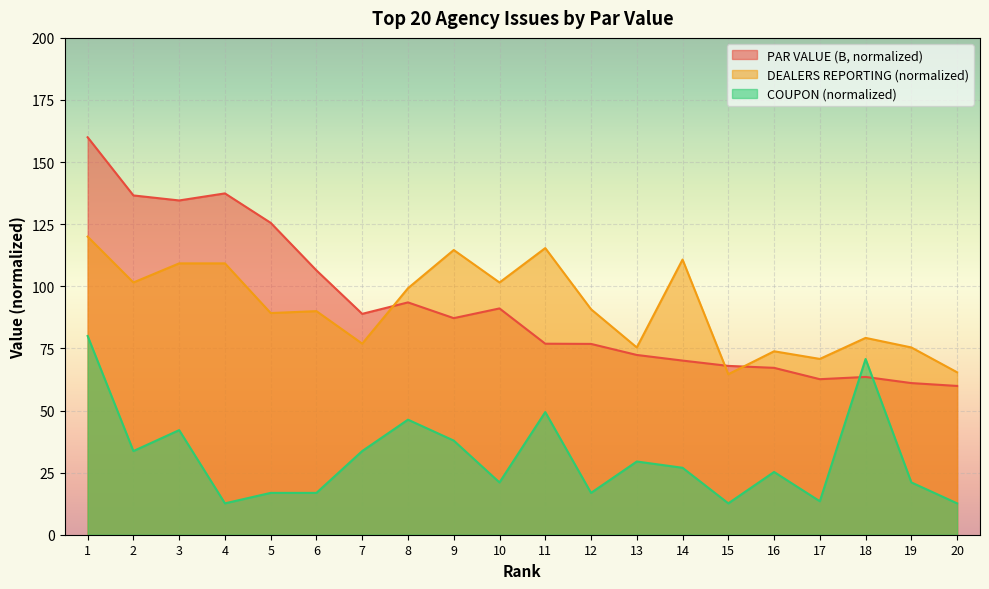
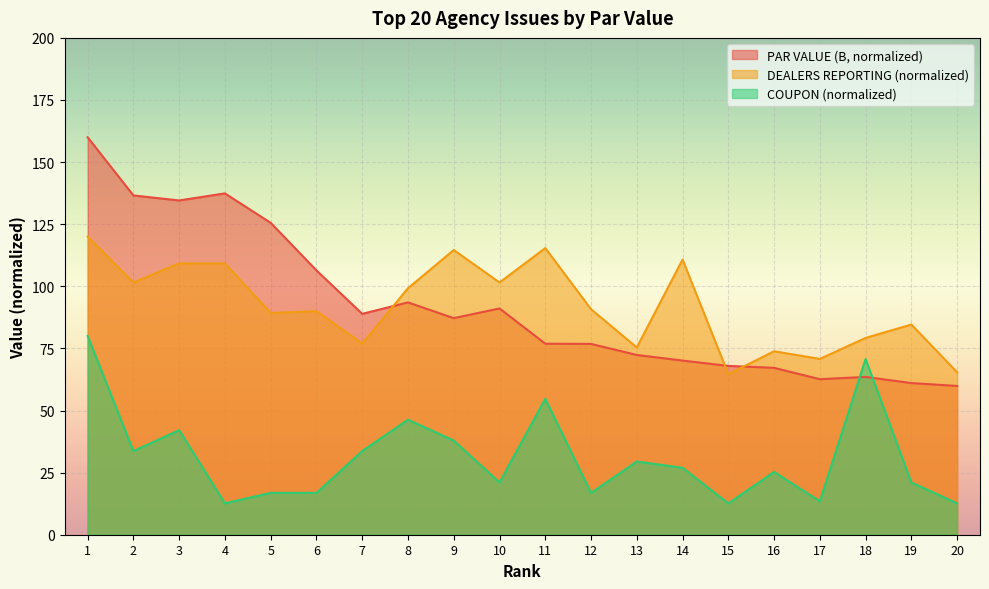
  {
    "PAR VALUE (B, normalized)": {
      "1": 160,
      "2": 137,
      "3": 135,
      "4": 137,
      "5": 126,
      "6": 106,
      "7": 89,
      "8": 94,
      "9": 87,
      "10": 91,
      "11": 77,
      "12": 77,
      "13": 72,
      "14": 70,
      "15": 68,
      "16": 67,
      "17": 63,
      "18": 64,
      "19": 61,
      "20": 60
    },
    "DEALERS REPORTING (normalized)": {
      "1": 120,
      "2": 102,
      "3": 109,
      "4": 109,
      "5": 89,
      "6": 90,
      "7": 77,
      "8": 99,
      "9": 115,
      "10": 102,
      "11": 115,
      "12": 91,
      "13": 75,
      "14": 111,
      "15": 65,
      "16": 74,
      "17": 71,
      "18": 79,
-     "19": 75,
+     "19": 85,
      "20": 65
    },
    "COUPON (normalized)": {
      "1": 80,
      "2": 34,
      "3": 42,
      "4": 13,
      "5": 17,
      "6": 17,
      "7": 34,
      "8": 46,
      "9": 38,
      "10": 21,
-     "11": 49,
+     "11": 55,
      "12": 17,
      "13": 29,
      "14": 27,
      "15": 13,
      "16": 25,
      "17": 13,
      "18": 71,
      "19": 21,
      "20": 13
    }
  }
